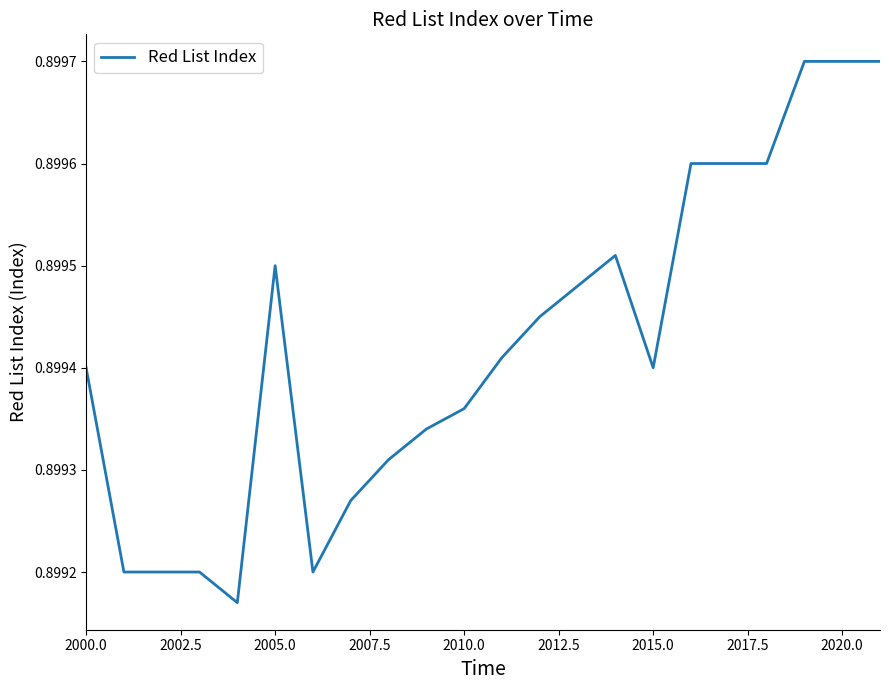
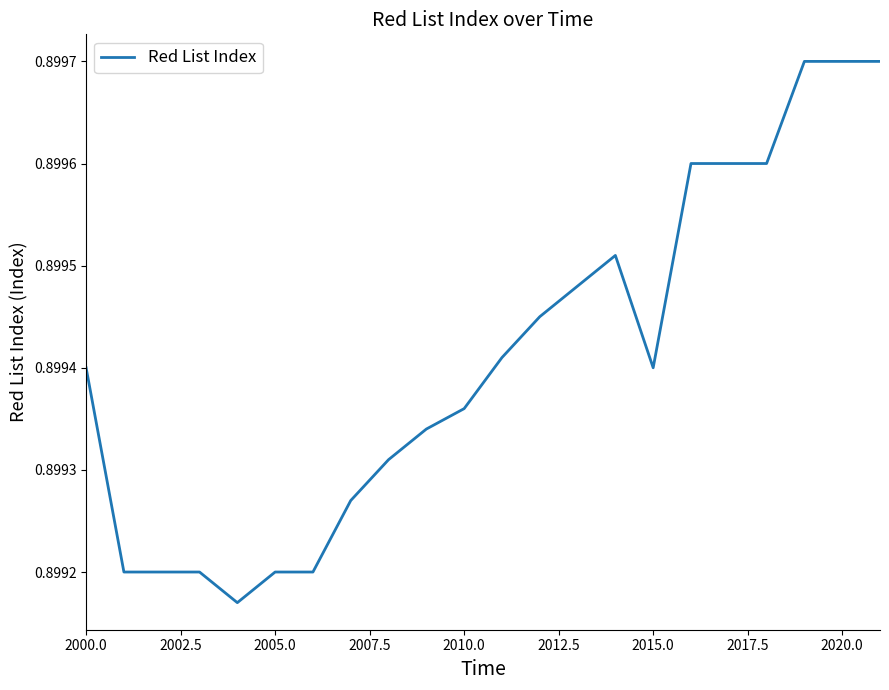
  {
    "2000.0": 0.8994,
-   "2005.0": 0.8995,
+   "2005.0": 0.8992,
    "2010.0": 0.899360,
    "2015.0": 0.8994,
    "2020.0": 0.8997
  }
